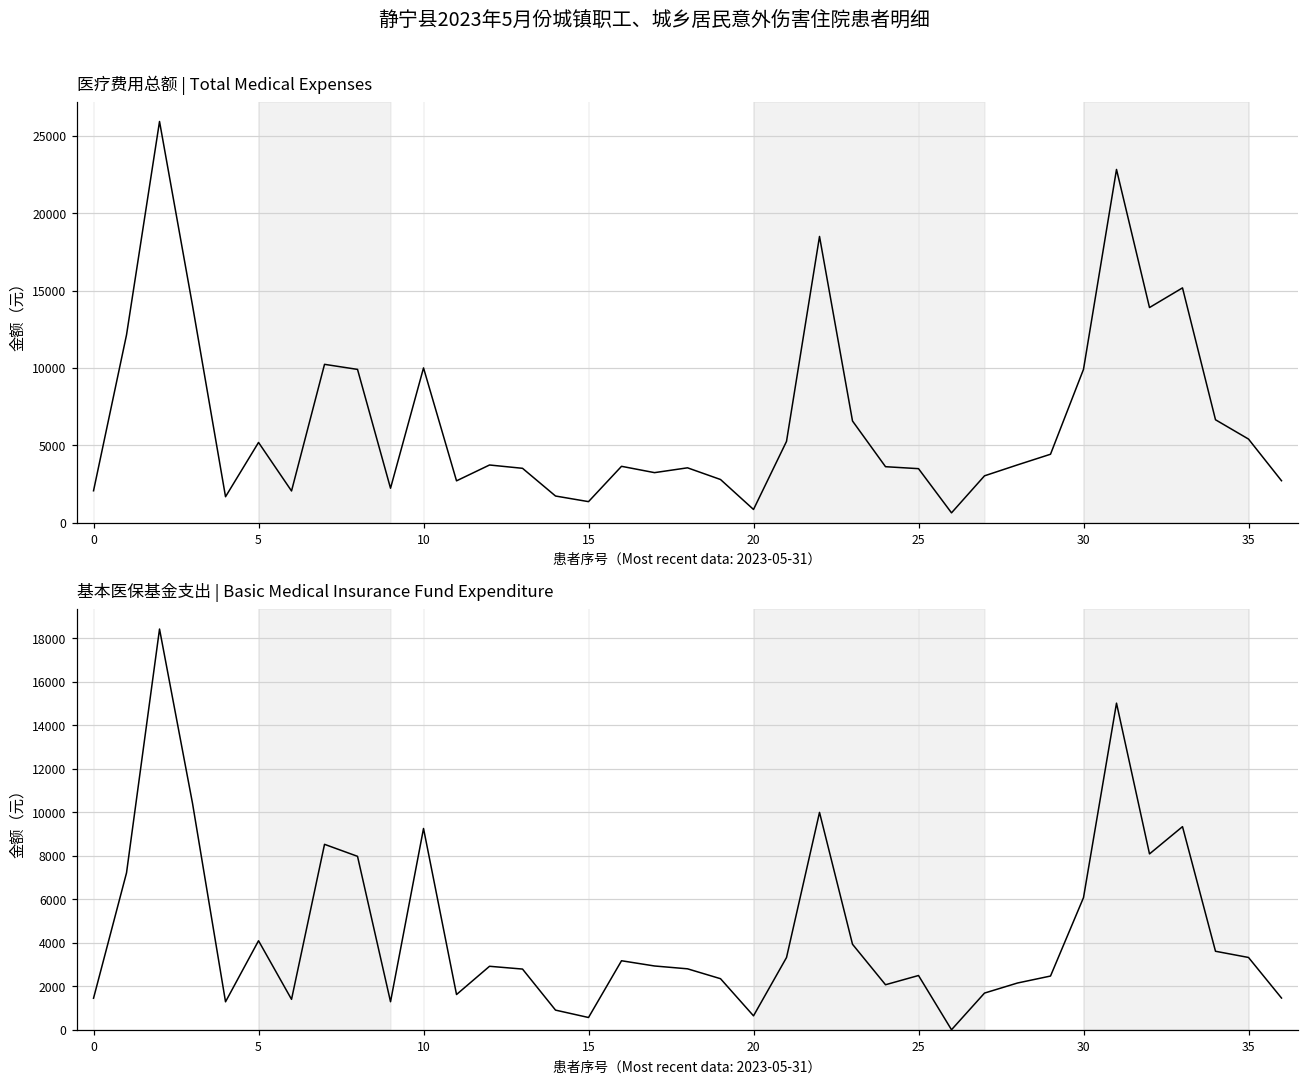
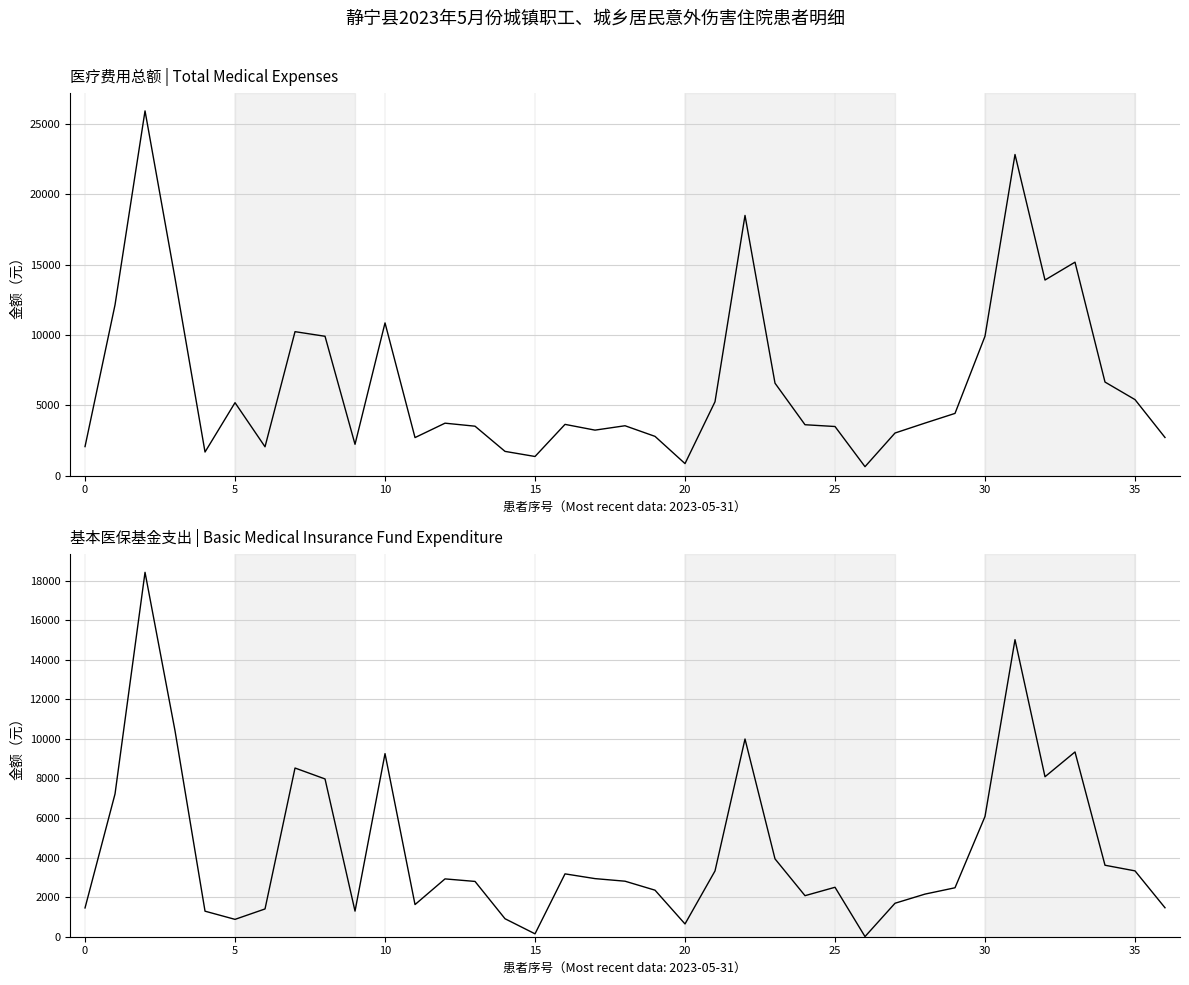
  {
    "医疗费用总额 | Total Medical Expenses": {
      "0": 2100,
      "5": 5200,
-     "10": 10000,
+     "10": 10900,
      "15": 1400,
      "20": 900,
      "25": 3500,
      "30": 9900,
      "35": 5400
    },
    "基本医保基金支出 | Basic Medical Insurance Fund Expenditure": {
      "0": 1500,
-     "5": 4100,
+     "5": 900,
      "10": 9300,
-     "15": 600,
+     "15": 100,
      "20": 600,
      "25": 2500,
      "30": 6100,
      "35": 3300
    }
  }
